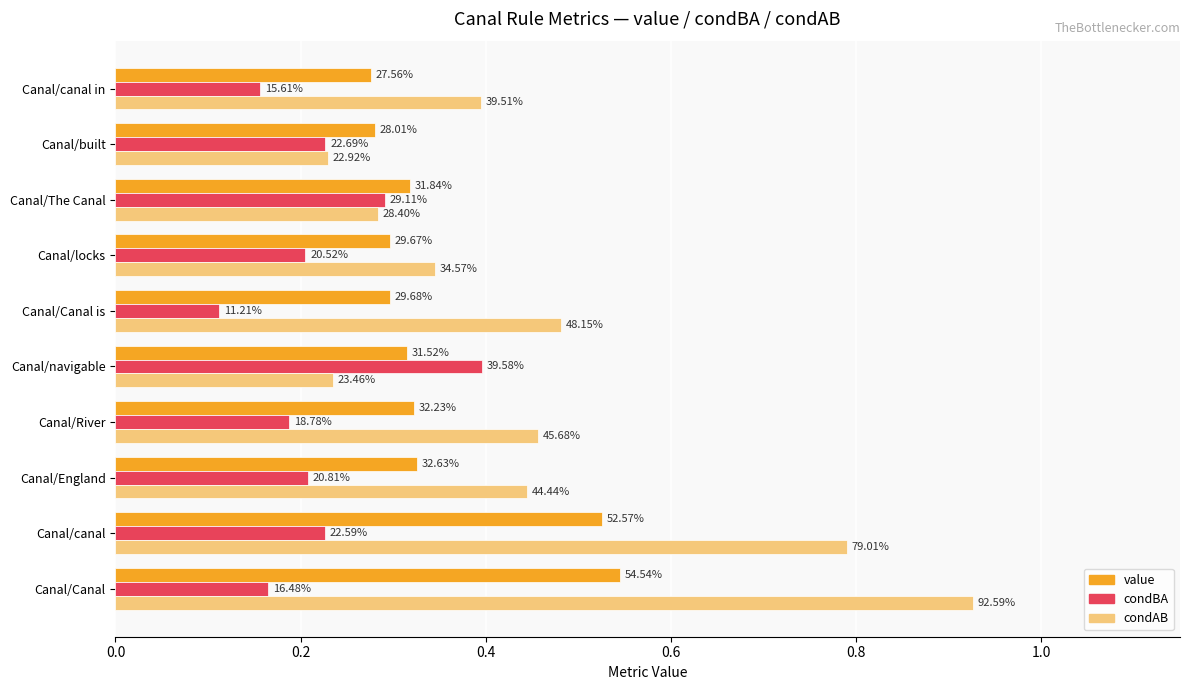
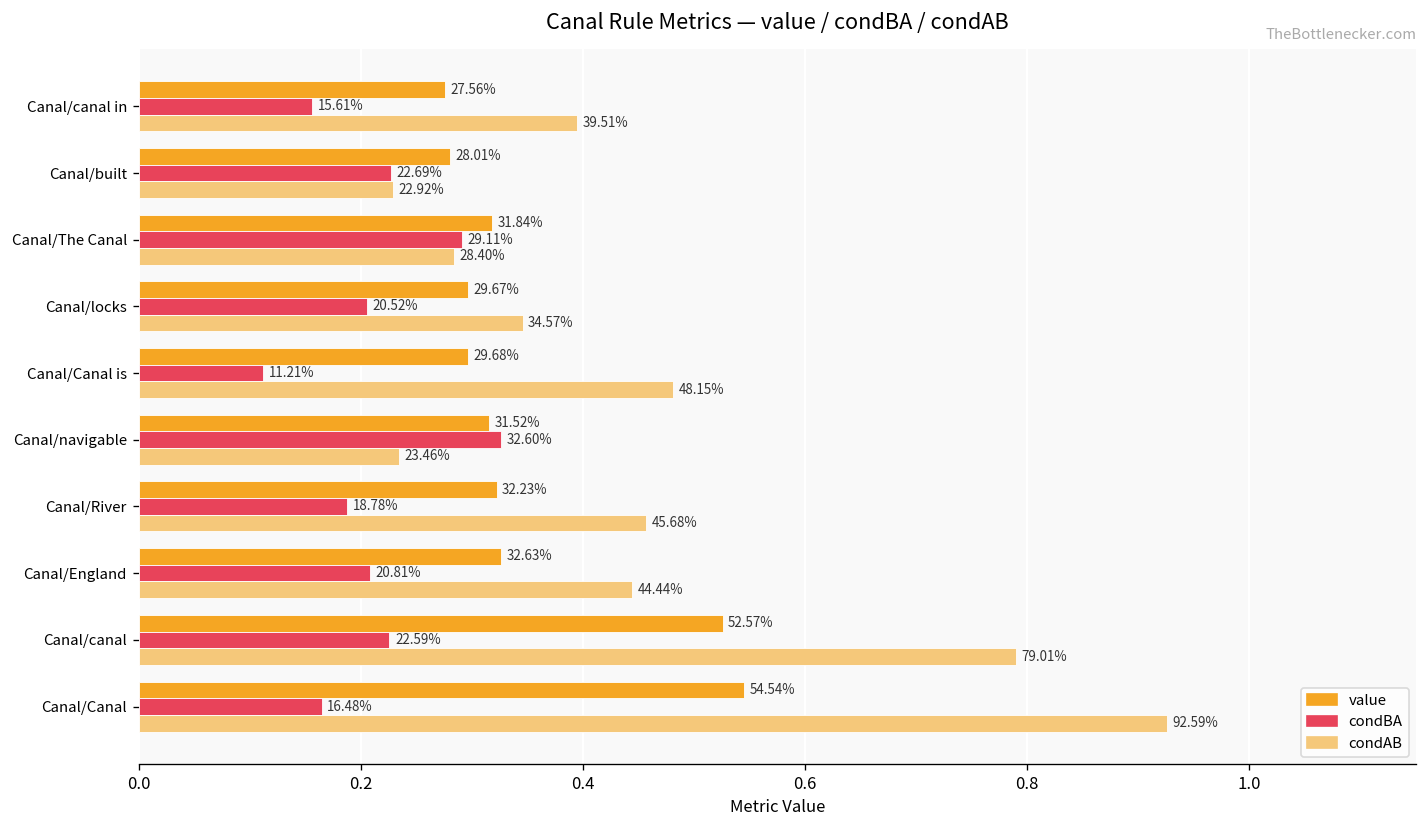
  {
    "value": {
      "Canal/canal in": "27.56%",
      "Canal/built": "28.01%",
      "Canal/The Canal": "31.84%",
      "Canal/locks": "29.67%",
      "Canal/Canal is": "29.68%",
      "Canal/navigable": "31.52%",
      "Canal/River": "32.23%",
      "Canal/England": "32.63%",
      "Canal/canal": "52.57%",
      "Canal/Canal": "54.54%"
    },
    "condBA": {
      "Canal/canal in": "15.61%",
      "Canal/built": "22.69%",
      "Canal/The Canal": "29.11%",
      "Canal/locks": "20.52%",
      "Canal/Canal is": "11.21%",
-     "Canal/navigable": "39.58%",
+     "Canal/navigable": "32.60%",
      "Canal/River": "18.78%",
      "Canal/England": "20.81%",
      "Canal/canal": "22.59%",
      "Canal/Canal": "16.48%"
    },
    "condAB": {
      "Canal/canal in": "39.51%",
      "Canal/built": "22.92%",
      "Canal/The Canal": "28.40%",
      "Canal/locks": "34.57%",
      "Canal/Canal is": "48.15%",
      "Canal/navigable": "23.46%",
      "Canal/River": "45.68%",
      "Canal/England": "44.44%",
      "Canal/canal": "79.01%",
      "Canal/Canal": "92.59%"
    }
  }
